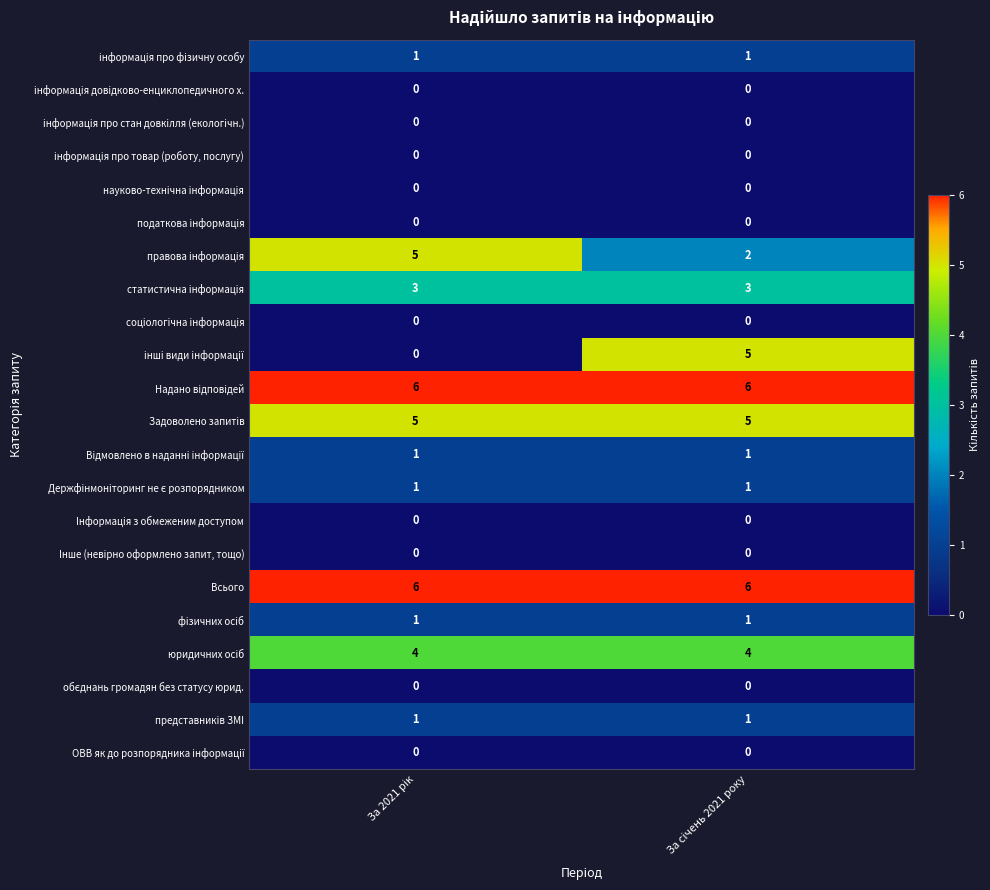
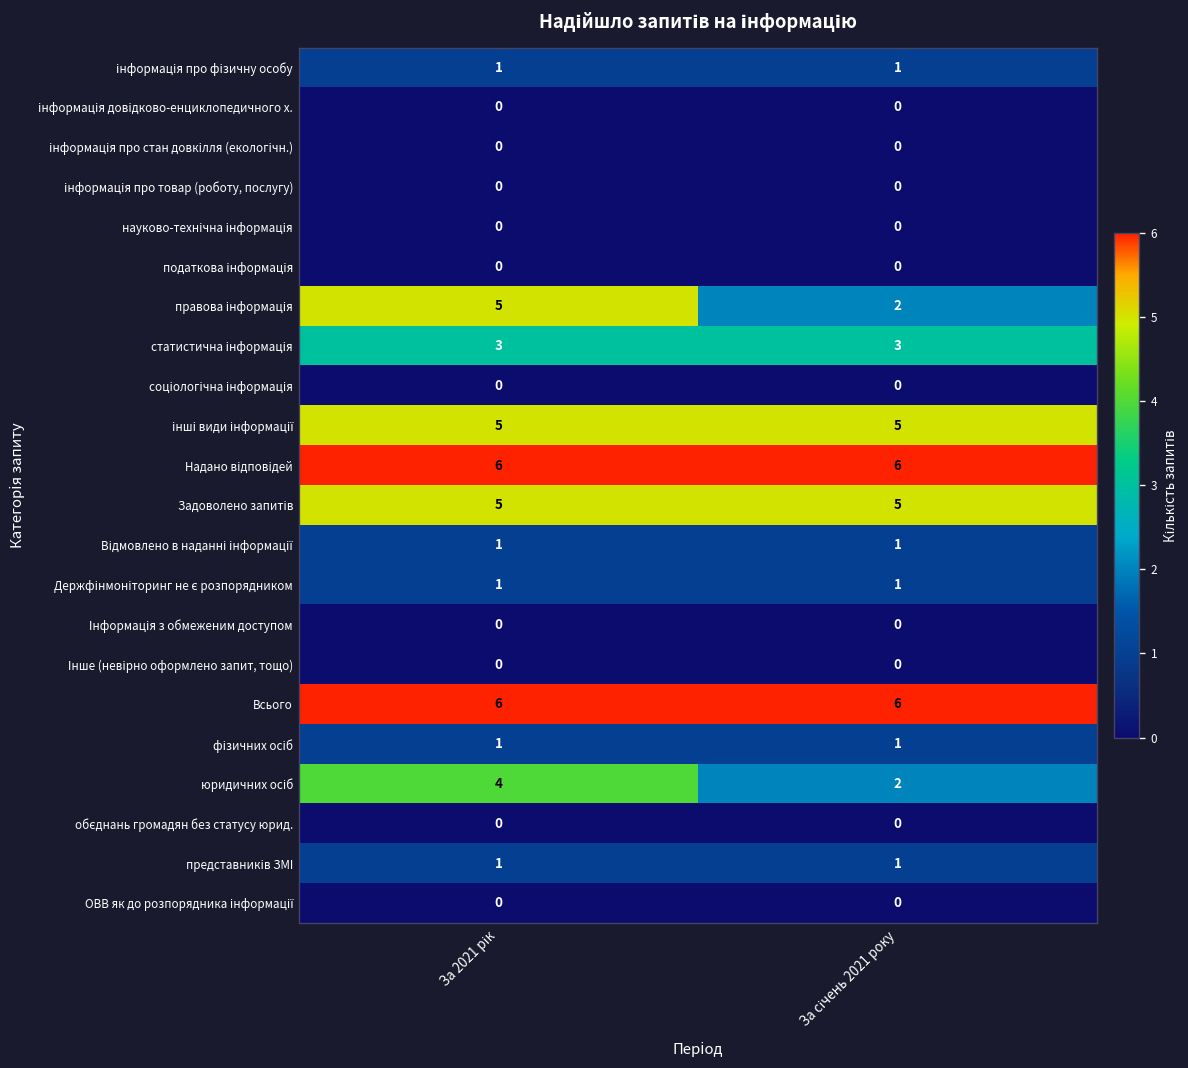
  {
    "інформація про фізичну особу": {
      "За 2021 рік": 1,
      "За січень 2021 року": 1
    },
    "інформація довідково-енциклопедичного х.": {
      "За 2021 рік": 0,
      "За січень 2021 року": 0
    },
    "інформація про стан довкілля (екологічн.)": {
      "За 2021 рік": 0,
      "За січень 2021 року": 0
    },
    "інформація про товар (роботу, послугу)": {
      "За 2021 рік": 0,
      "За січень 2021 року": 0
    },
    "науково-технічна інформація": {
      "За 2021 рік": 0,
      "За січень 2021 року": 0
    },
    "податкова інформація": {
      "За 2021 рік": 0,
      "За січень 2021 року": 0
    },
    "правова інформація": {
      "За 2021 рік": 5,
      "За січень 2021 року": 2
    },
    "статистична інформація": {
      "За 2021 рік": 3,
      "За січень 2021 року": 3
    },
    "соціологічна інформація": {
      "За 2021 рік": 0,
      "За січень 2021 року": 0
    },
    "інші види інформації": {
-     "За 2021 рік": 0,
+     "За 2021 рік": 5,
      "За січень 2021 року": 5
    },
    "Надано відповідей": {
      "За 2021 рік": 6,
      "За січень 2021 року": 6
    },
    "Задоволено запитів": {
      "За 2021 рік": 5,
      "За січень 2021 року": 5
    },
    "Відмовлено в наданні інформації": {
      "За 2021 рік": 1,
      "За січень 2021 року": 1
    },
    "Держфінмоніторинг не є розпорядником": {
      "За 2021 рік": 1,
      "За січень 2021 року": 1
    },
    "Інформація з обмеженим доступом": {
      "За 2021 рік": 0,
      "За січень 2021 року": 0
    },
    "Інше (невірно оформлено запит, тощо)": {
      "За 2021 рік": 0,
      "За січень 2021 року": 0
    },
    "Всього": {
      "За 2021 рік": 6,
      "За січень 2021 року": 6
    },
    "фізичних осіб": {
      "За 2021 рік": 1,
      "За січень 2021 року": 1
    },
    "юридичних осіб": {
      "За 2021 рік": 4,
-     "За січень 2021 року": 4
+     "За січень 2021 року": 2
    },
    "обєднань громадян без статусу юрид.": {
      "За 2021 рік": 0,
      "За січень 2021 року": 0
    },
    "представників ЗМІ": {
      "За 2021 рік": 1,
      "За січень 2021 року": 1
    },
    "ОВВ як до розпорядника інформації": {
      "За 2021 рік": 0,
      "За січень 2021 року": 0
    }
  }
